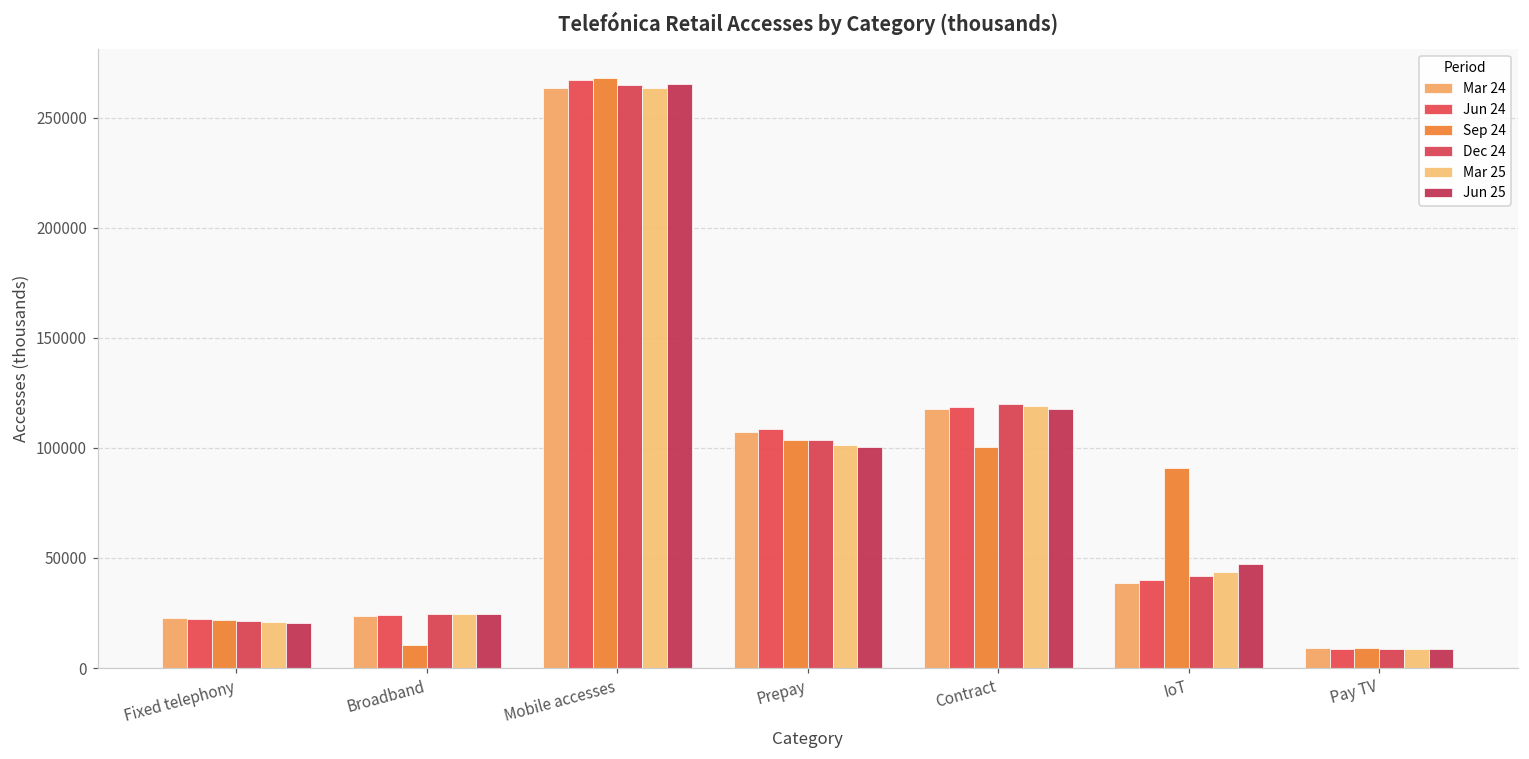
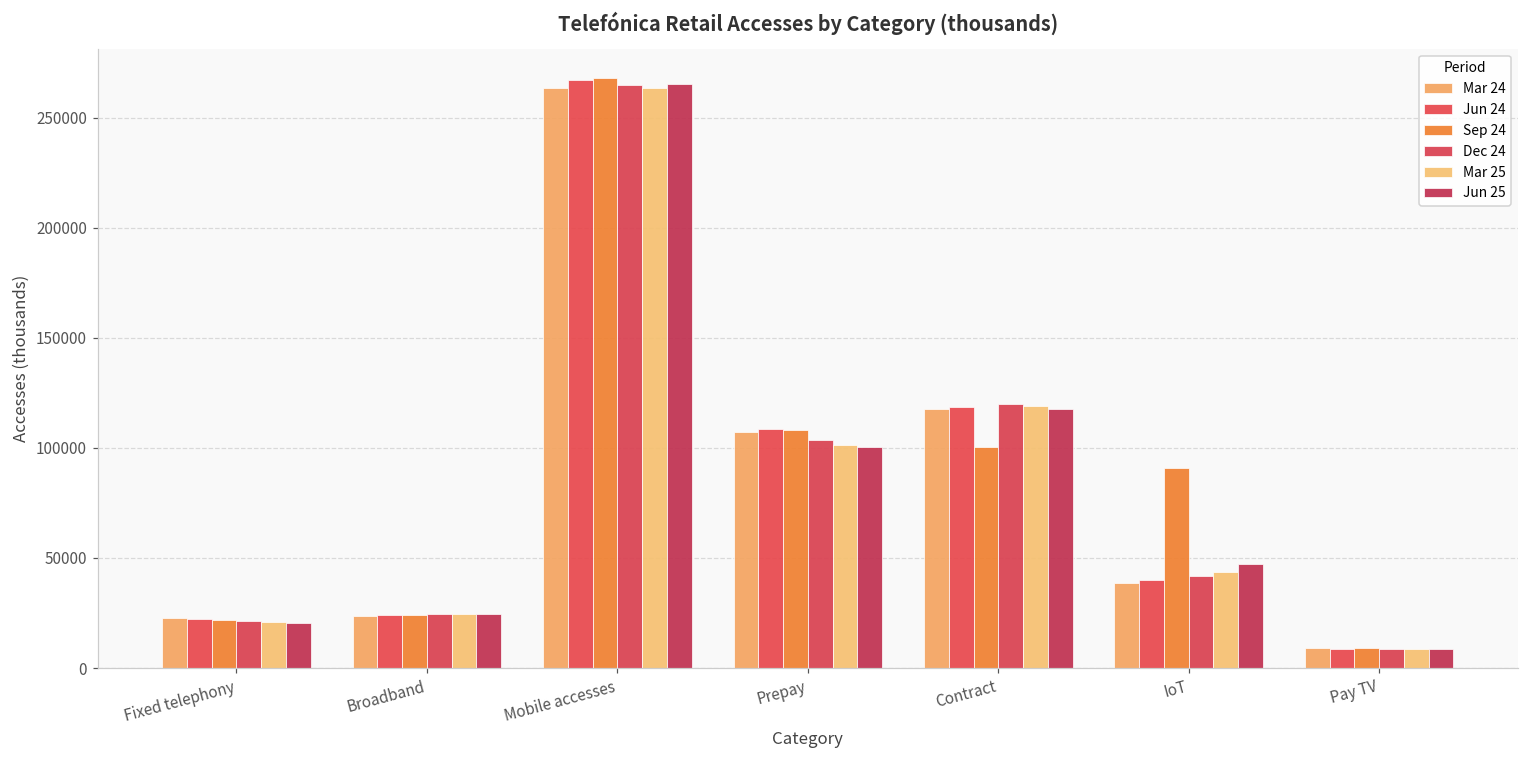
  {
    "Sep 24": {
      "Fixed telephony": 22000,
-     "Broadband": 10000,
+     "Broadband": 24000,
      "Mobile accesses": 268000,
-     "Prepay": 104000,
+     "Prepay": 108000,
      "Contract": 100000,
      "IoT": 91000,
      "Pay TV": 9000
    }
  }
